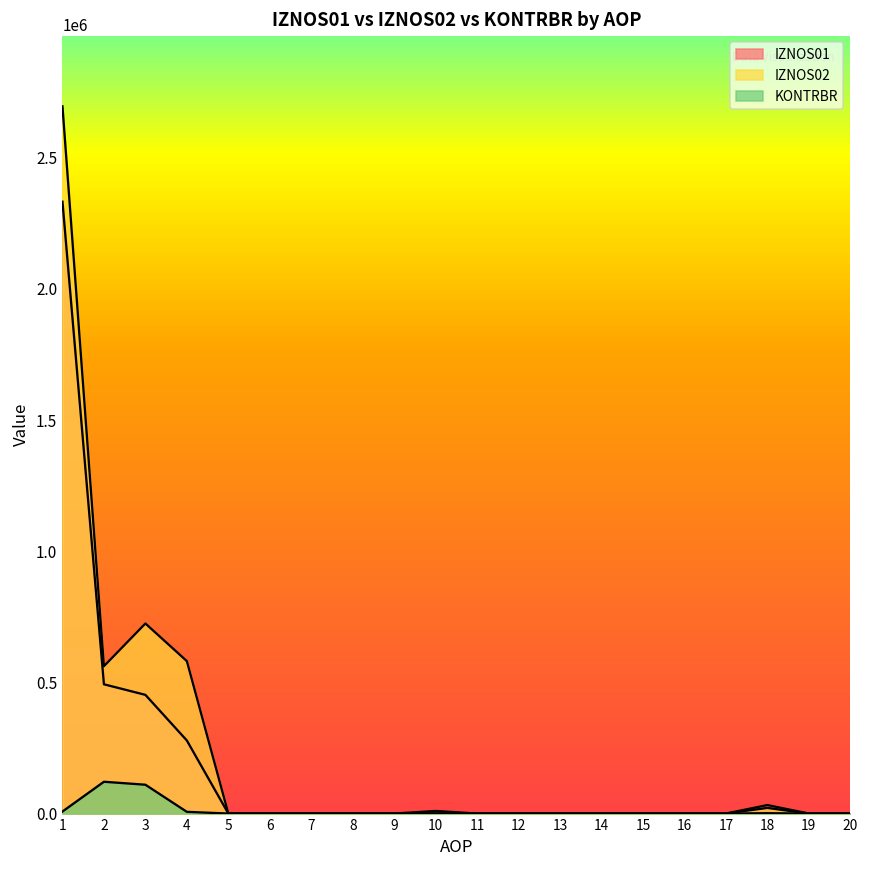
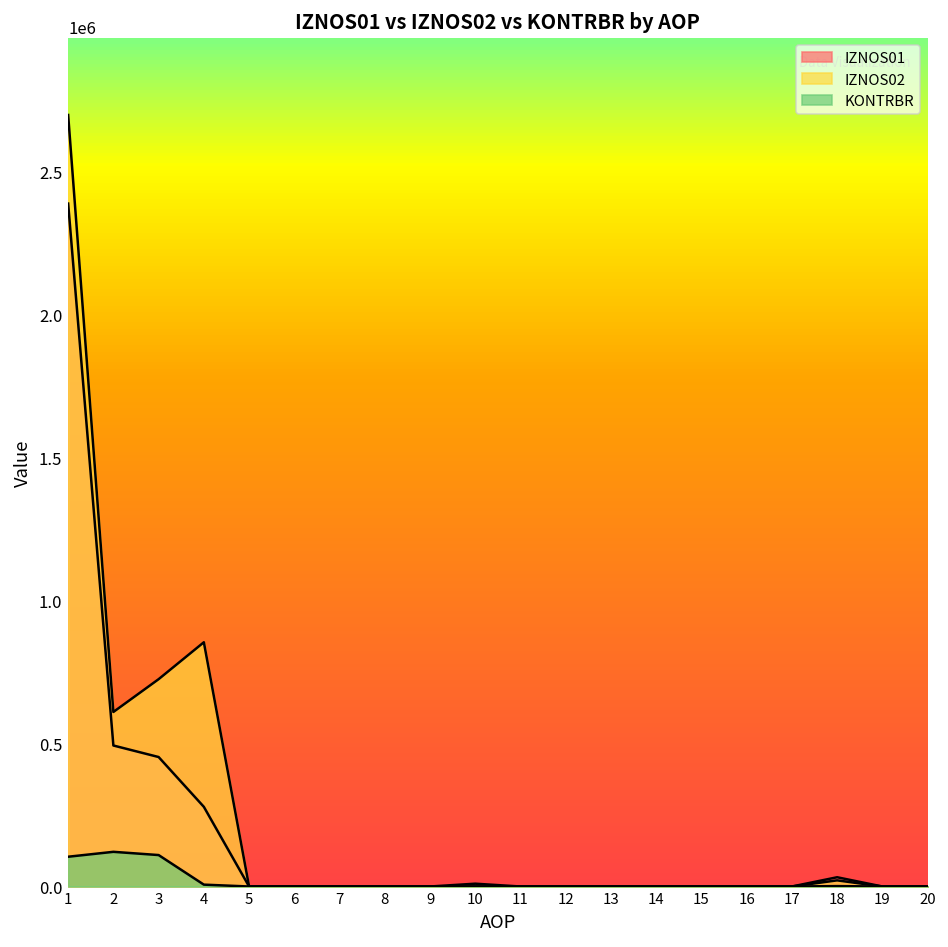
  {
    "IZNOS01": {
-     "1": 2330000,
+     "1": 2390000,
      "2": 490000,
      "3": 450000,
      "4": 280000,
      "18": 30000
    },
    "IZNOS02": {
      "1": 2700000,
-     "2": 560000,
+     "2": 610000,
      "3": 720000,
-     "4": 580000,
+     "4": 850000,
      "18": 20000
    },
    "KONTRBR": {
-     "1": 10000,
+     "1": 100000,
      "2": 120000,
      "3": 110000,
      "4": 10000,
      "18": 0
    }
  }
